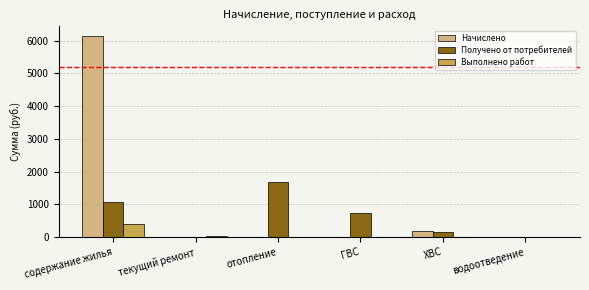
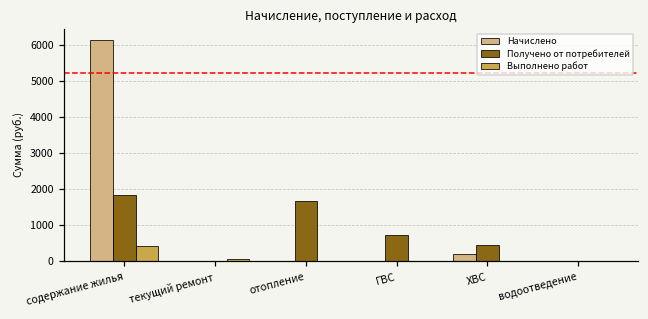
  {
    "Получено от потребителей": {
-     "содержание жилья": 1100,
+     "содержание жилья": 1800,
      "текущий ремонт": 0,
      "отопление": 1700,
      "ГВС": 700,
-     "ХВС": 200,
+     "ХВС": 400,
      "водоотведение": 0
    }
  }
